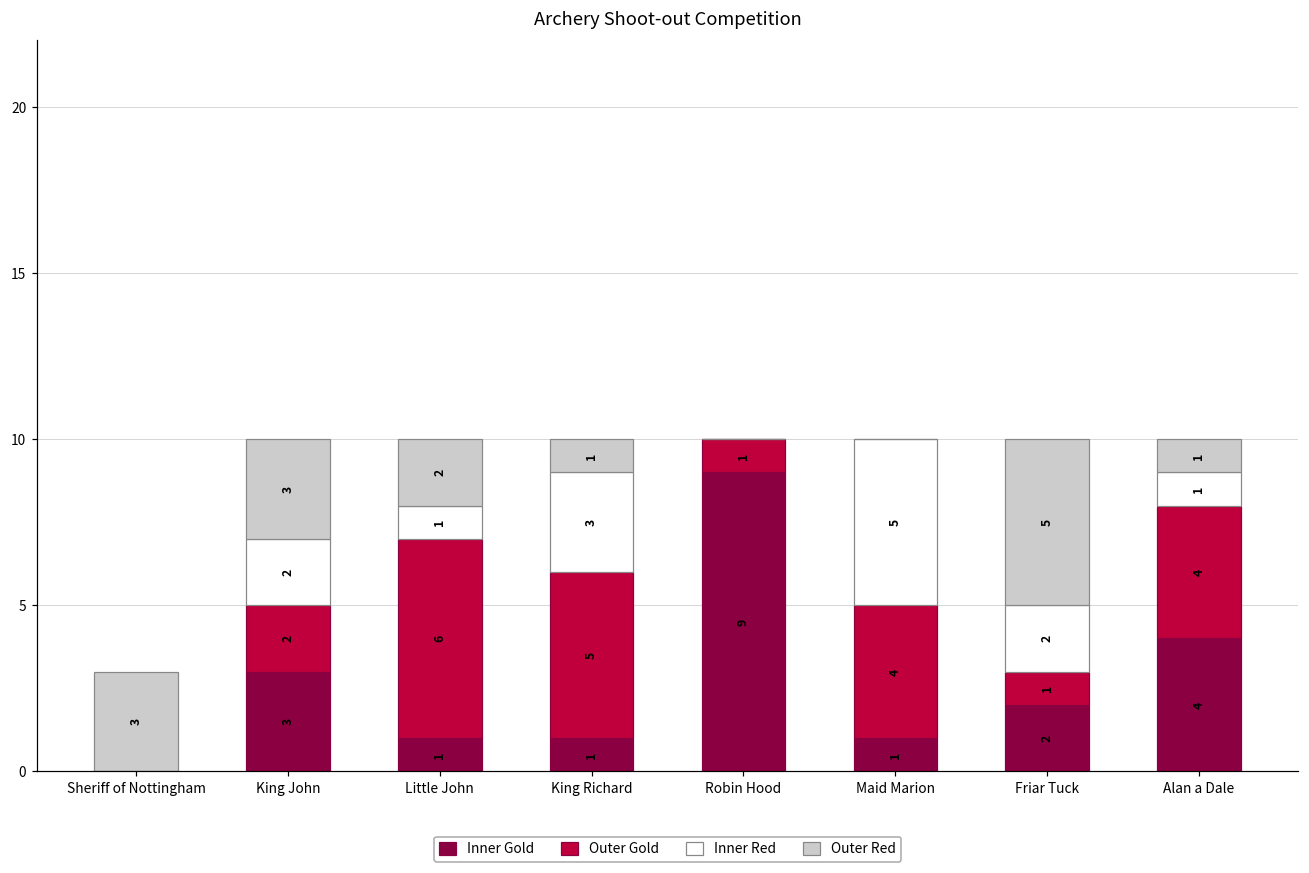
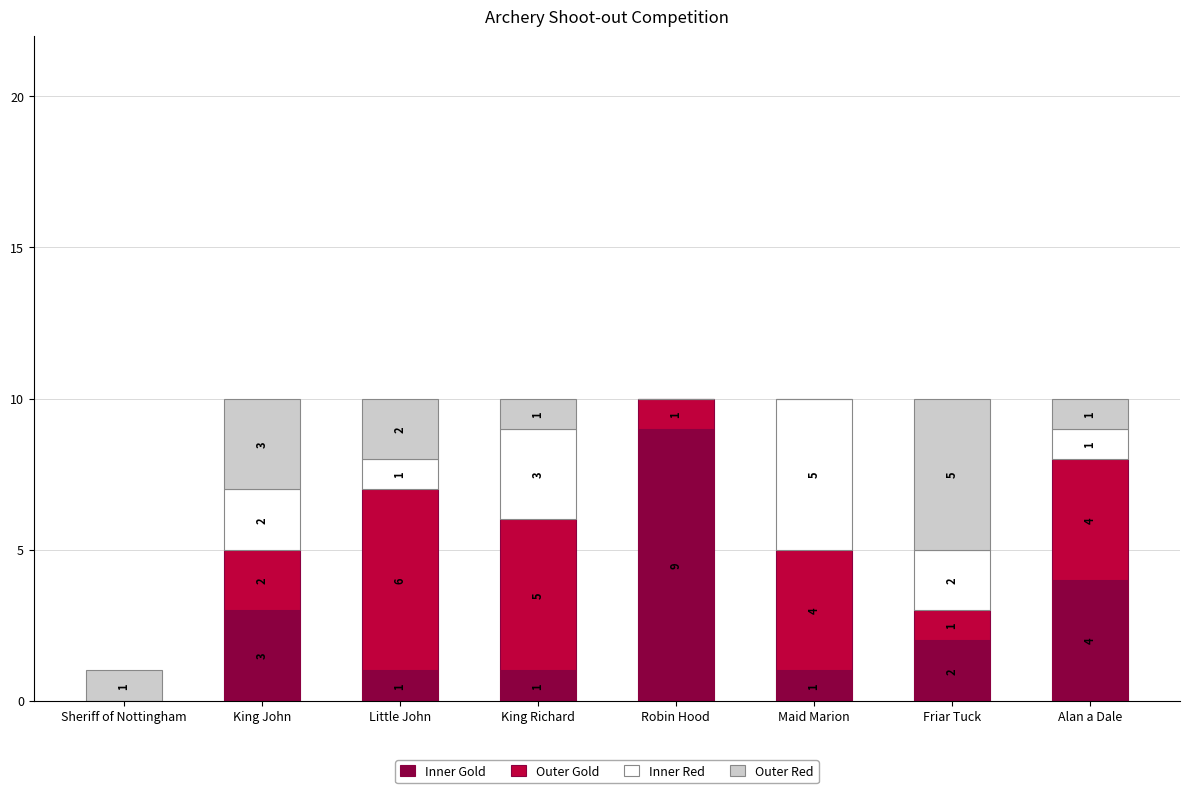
  {
    "Inner Red": {
      "King John": 2,
      "Little John": 1,
      "King Richard": 3,
      "Maid Marion": 5,
      "Friar Tuck": 2,
      "Alan a Dale": 1
    },
    "Outer Red": {
-     "Sheriff of Nottingham": 3,
+     "Sheriff of Nottingham": 1,
      "King John": 3,
      "Little John": 2,
      "King Richard": 1,
      "Friar Tuck": 5,
      "Alan a Dale": 1
    }
  }
